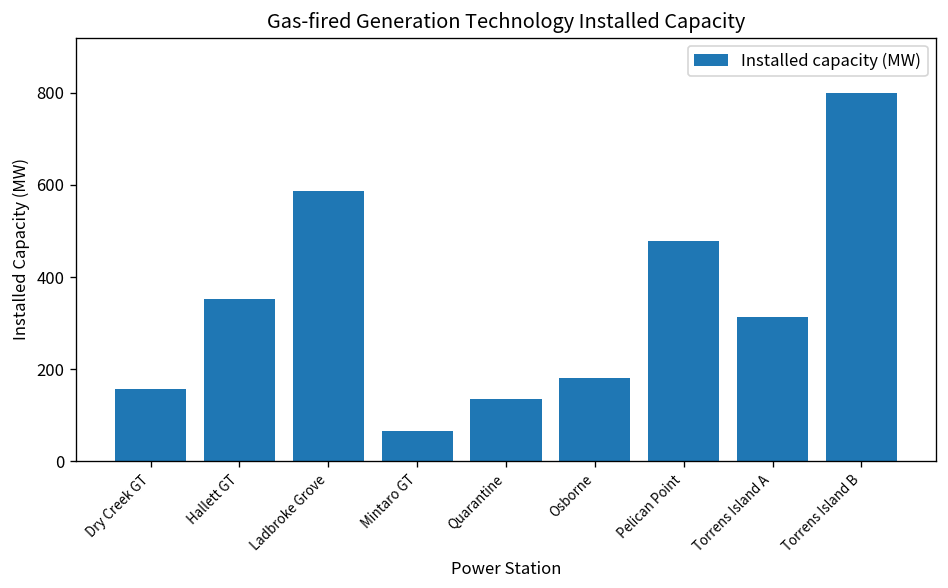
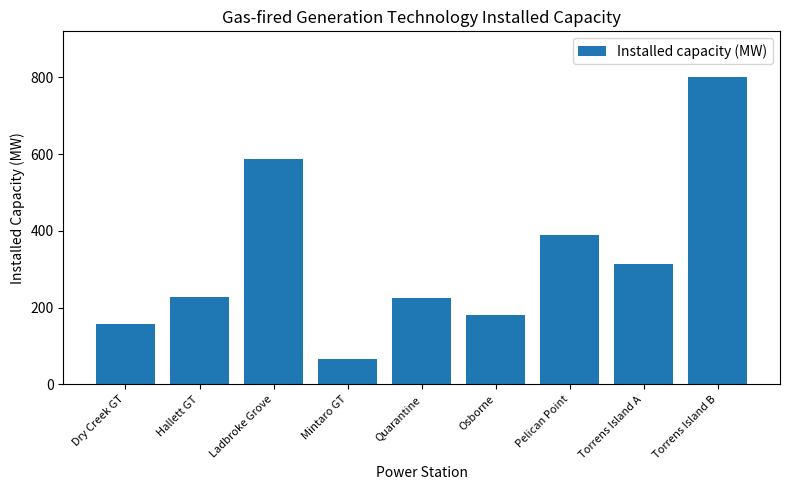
  {
    "Dry Creek GT": 160,
-   "Hallett GT": 350,
+   "Hallett GT": 230,
    "Ladbroke Grove": 590,
    "Mintaro GT": 70,
-   "Quarantine": 140,
+   "Quarantine": 220,
    "Osborne": 180,
-   "Pelican Point": 480,
+   "Pelican Point": 390,
    "Torrens Island A": 310,
    "Torrens Island B": 800
  }
